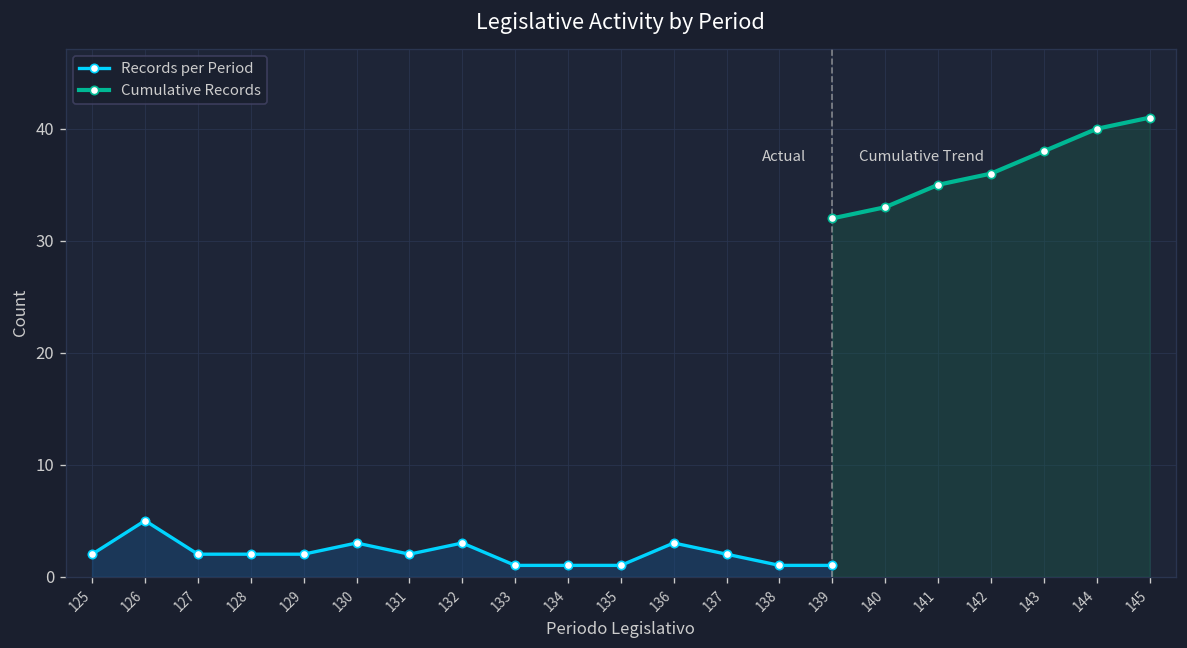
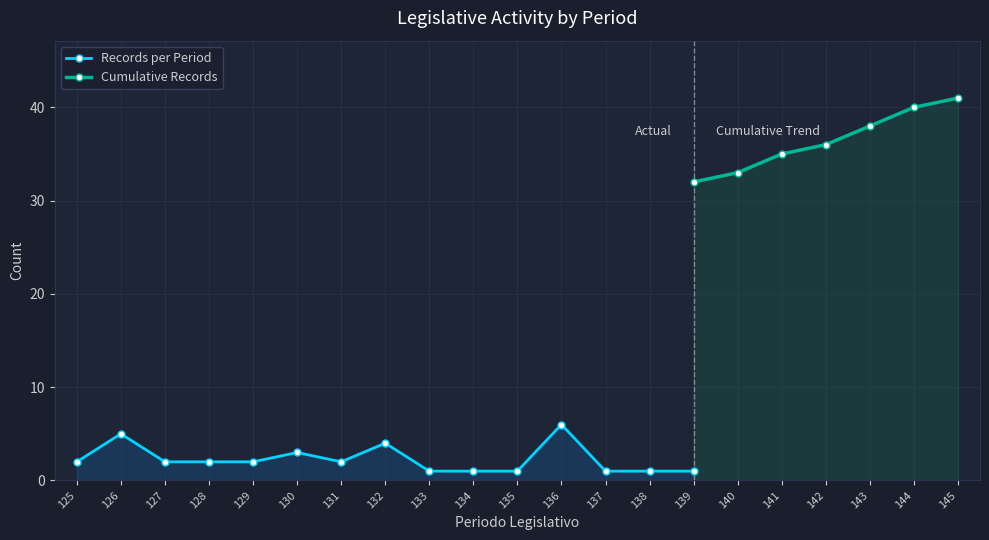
  {
    "Records per Period": {
      "125": 2,
      "126": 5,
      "127": 2,
      "128": 2,
      "129": 2,
      "130": 3,
      "131": 2,
-     "132": 3,
+     "132": 4,
      "133": 1,
      "134": 1,
      "135": 1,
-     "136": 3,
-     "137": 2,
+     "136": 6,
+     "137": 1,
      "138": 1,
      "139": 1
    },
    "Cumulative Records": {
      "139": 32,
      "140": 33,
      "141": 35,
      "142": 36,
      "143": 38,
      "144": 40,
      "145": 41
    }
  }
